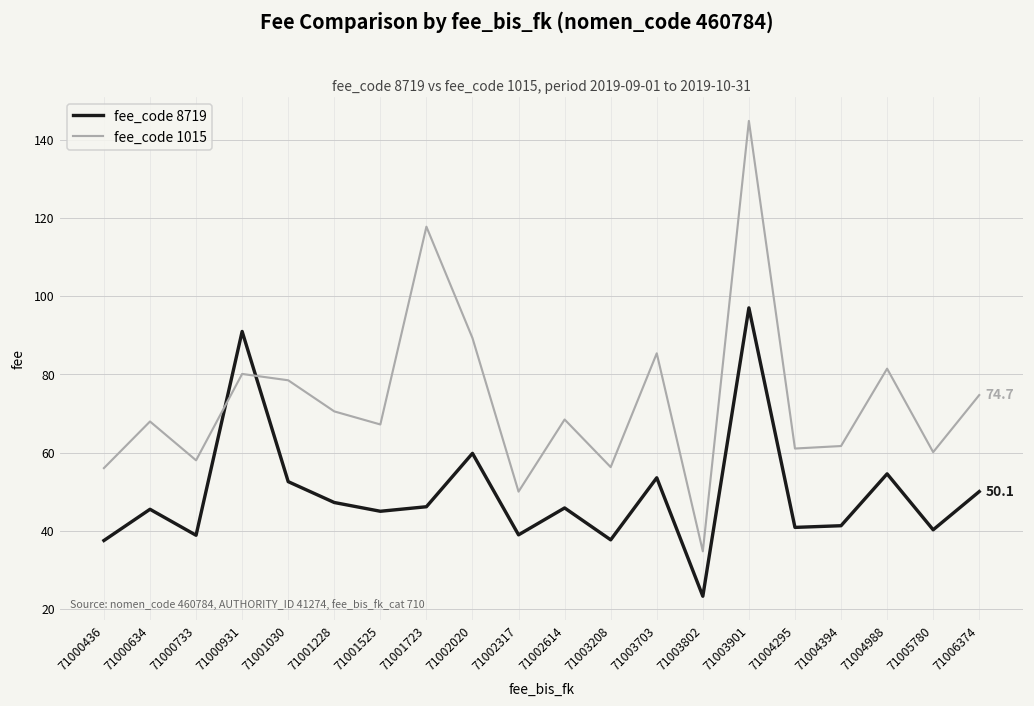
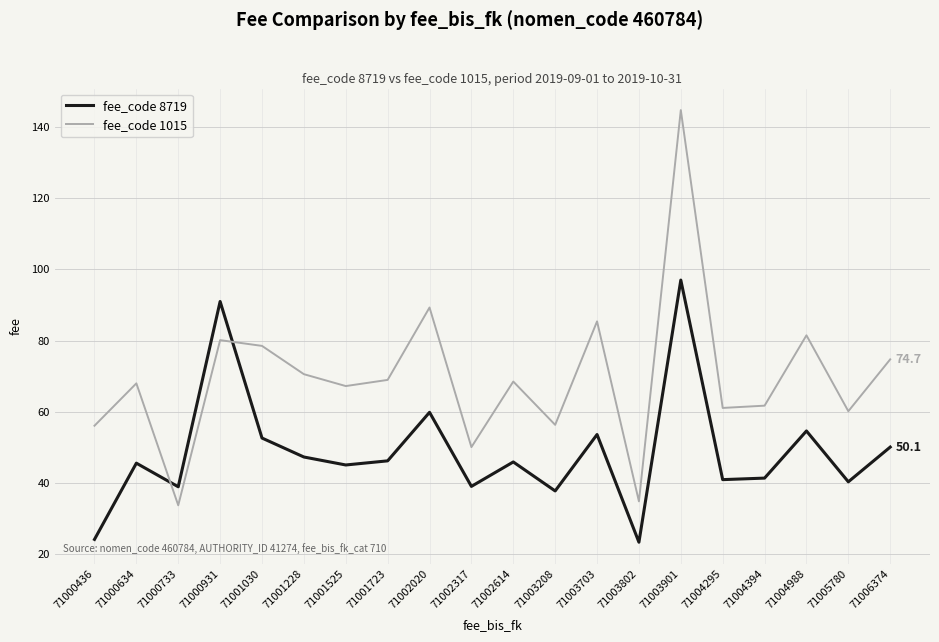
  {
    "fee_code 8719": {
-     "71000436": 38,
+     "71000436": 24,
      "71000634": 46,
      "71000733": 39,
      "71000931": 91,
      "71001030": 53,
      "71001228": 47,
      "71001525": 45,
      "71001723": 46,
      "71002020": 60,
      "71002317": 39,
      "71002614": 46,
      "71003208": 38,
      "71003703": 54,
      "71003802": 23,
      "71003901": 97,
      "71004295": 41,
      "71004394": 41,
      "71004988": 55,
      "71005780": 40
    },
    "fee_code 1015": {
      "71000436": 56,
      "71000634": 68,
-     "71000733": 58,
+     "71000733": 34,
      "71000931": 80,
      "71001030": 79,
      "71001228": 71,
      "71001525": 67,
-     "71001723": 118,
+     "71001723": 69,
      "71002020": 89,
      "71002317": 50,
      "71002614": 68,
      "71003208": 56,
      "71003703": 85,
      "71003802": 35,
      "71003901": 145,
      "71004295": 61,
      "71004394": 62,
      "71004988": 81,
      "71005780": 60
    }
  }
